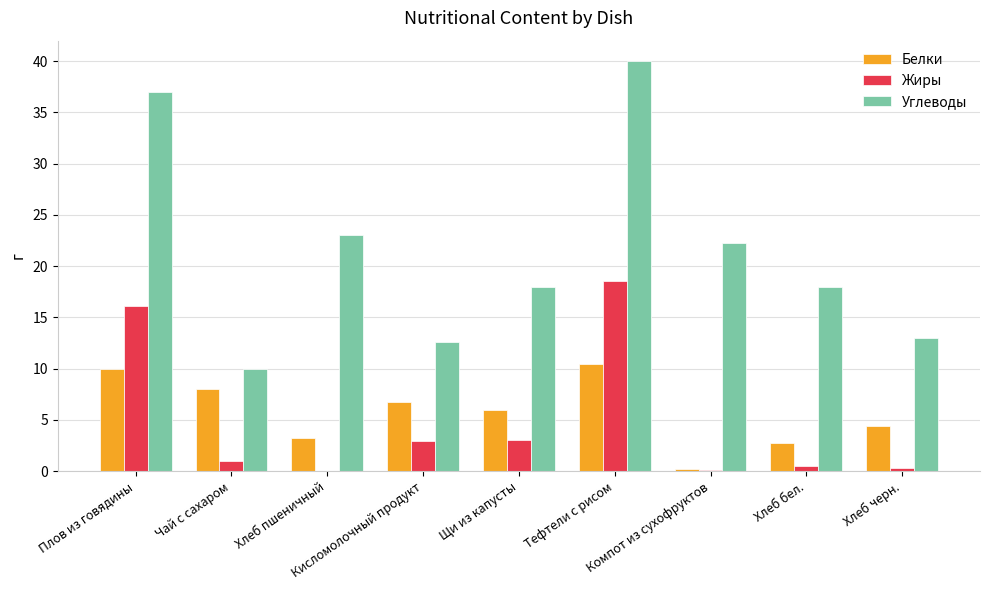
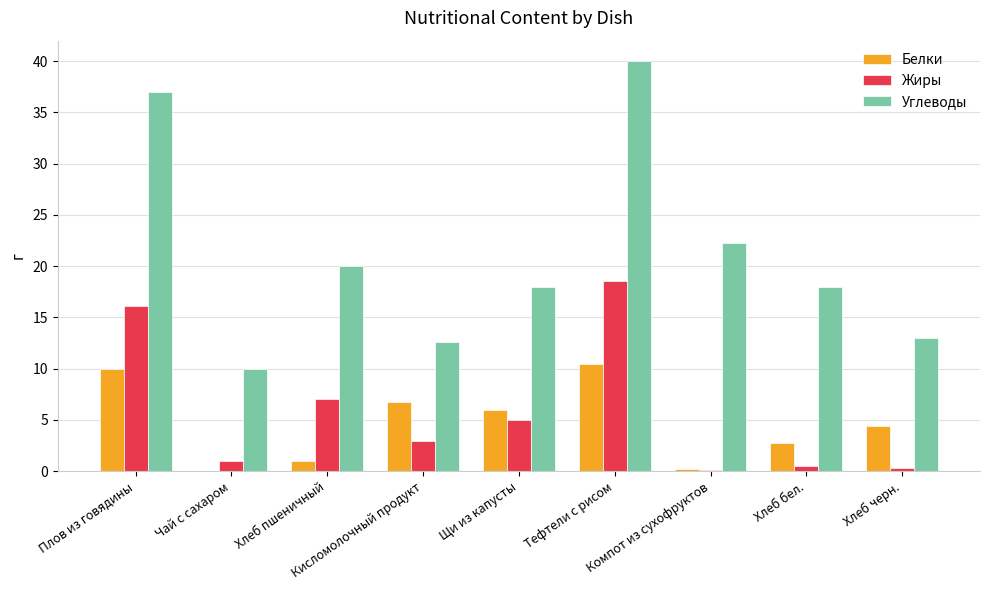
  {
    "Белки": {
      "Плов из говядины": 10.0,
-     "Чай с сахаром": 8,
-     "Хлеб пшеничный": 3.3,
+     "Чай с сахаром": 0,
+     "Хлеб пшеничный": 1.0,
      "Кисломолочный продукт": 6.8,
      "Щи из капусты": 6.0,
      "Тефтели с рисом": 10.5,
      "Хлеб бел.": 2.8,
      "Хлеб черн.": 4.4
    },
    "Жиры": {
      "Плов из говядины": 16,
      "Чай с сахаром": 1,
-     "Хлеб пшеничный": 0,
+     "Хлеб пшеничный": 7,
      "Кисломолочный продукт": 3,
-     "Щи из капусты": 3,
+     "Щи из капусты": 5,
      "Тефтели с рисом": 18.6,
      "Хлеб бел.": 0.5,
      "Хлеб черн.": 0.3
    },
    "Углеводы": {
      "Плов из говядины": 37,
      "Чай с сахаром": 10,
-     "Хлеб пшеничный": 23,
+     "Хлеб пшеничный": 20,
      "Кисломолочный продукт": 12.6,
      "Щи из капусты": 18,
      "Тефтели с рисом": 40,
      "Компот из сухофруктов": 22.3,
      "Хлеб бел.": 18,
      "Хлеб черн.": 13
    }
  }
